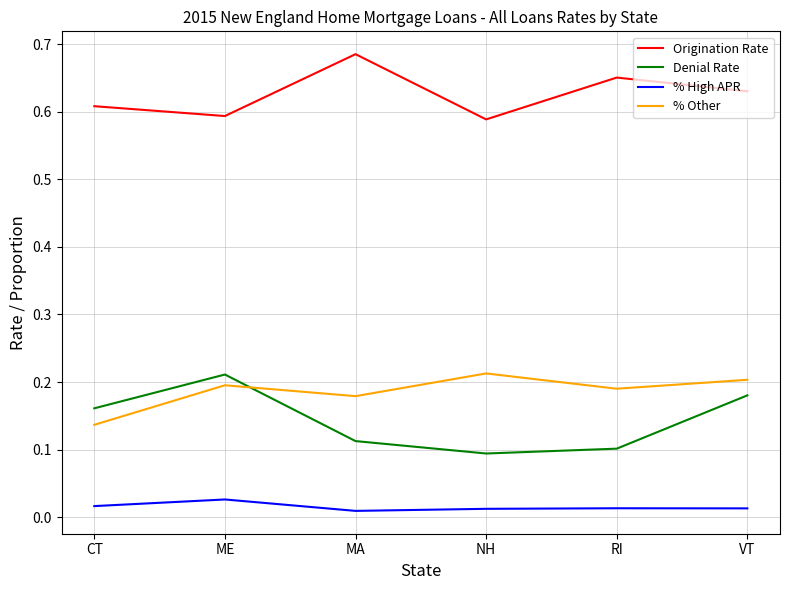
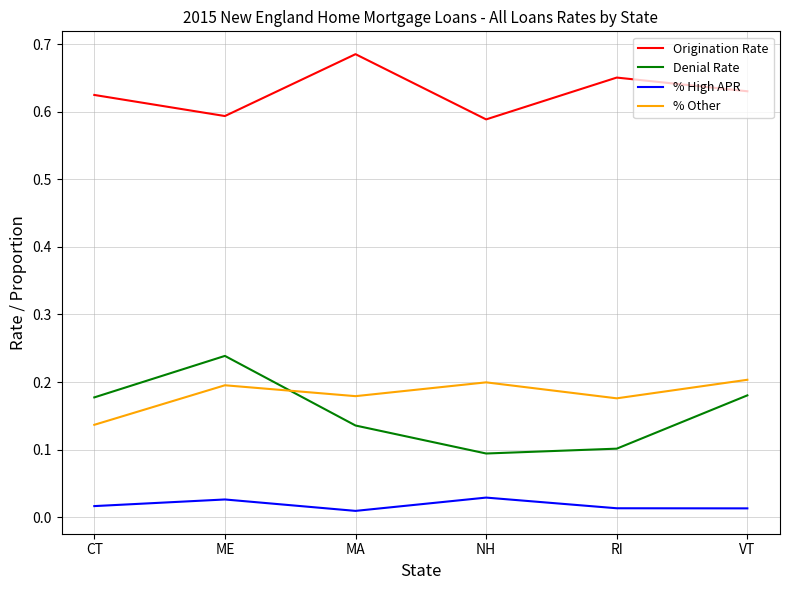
  {
    "Origination Rate": {
-     "CT": 0.61,
+     "CT": 0.62,
      "ME": 0.59,
      "MA": 0.69,
      "NH": 0.59,
      "RI": 0.65
    },
    "Denial Rate": {
-     "CT": 0.16,
-     "ME": 0.21,
-     "MA": 0.11,
+     "CT": 0.18,
+     "ME": 0.24,
+     "MA": 0.14,
      "NH": 0.09,
      "RI": 0.10,
      "VT": 0.18
    },
    "% High APR": {
      "CT": 0.02,
      "ME": 0.03,
      "MA": 0.01,
-     "NH": 0.01,
+     "NH": 0.03,
      "RI": 0.01,
      "VT": 0.01
    },
    "% Other": {
      "CT": 0.14,
      "ME": 0.20,
      "MA": 0.18,
-     "NH": 0.21,
-     "RI": 0.19,
+     "NH": 0.20,
+     "RI": 0.18,
      "VT": 0.20
    }
  }
